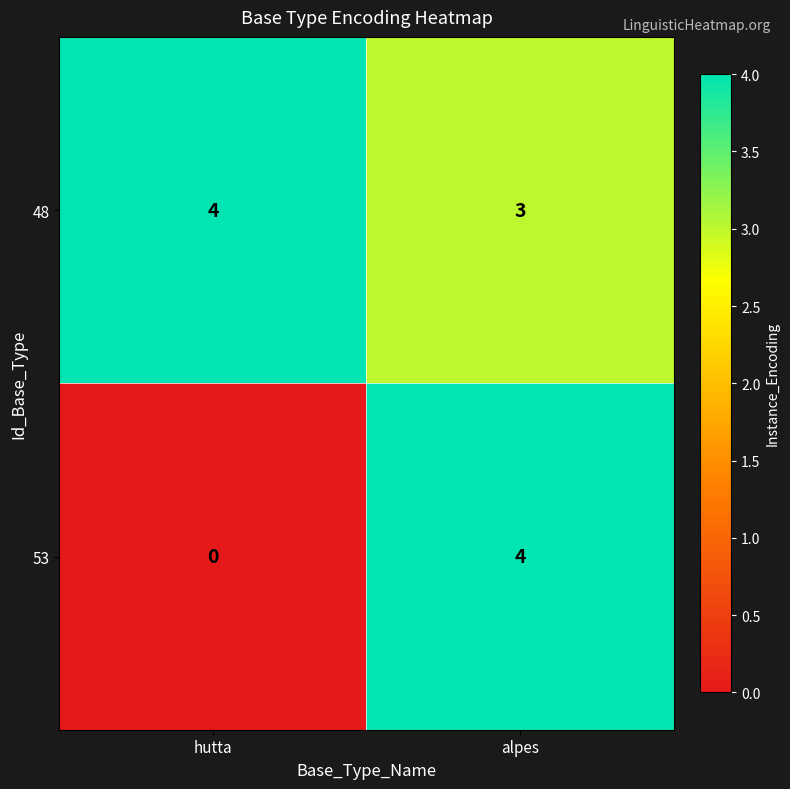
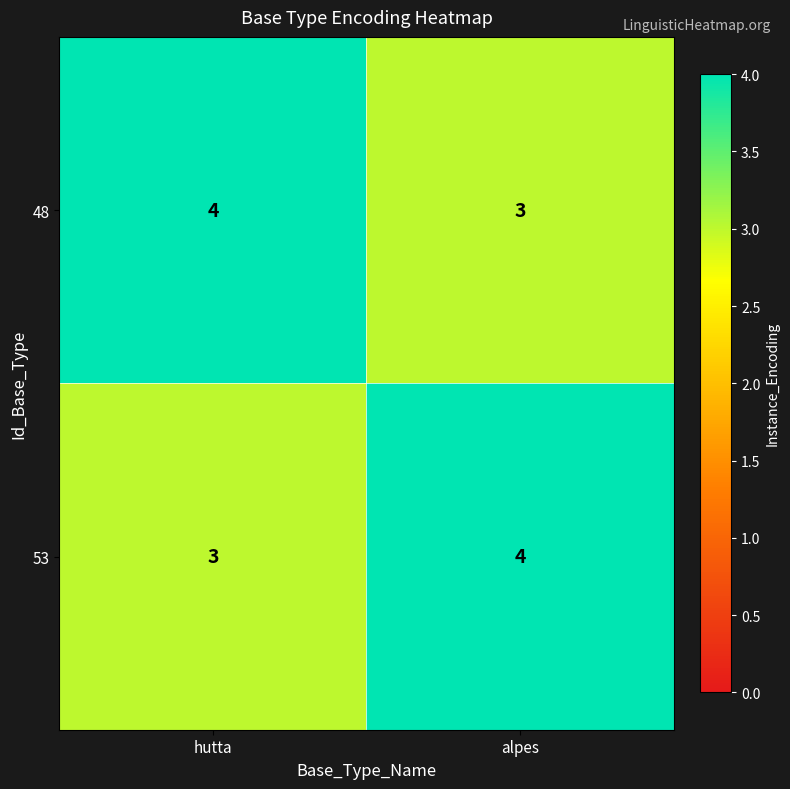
  {
    "48": {
      "hutta": 4,
      "alpes": 3
    },
    "53": {
-     "hutta": 0,
+     "hutta": 3,
      "alpes": 4
    }
  }
